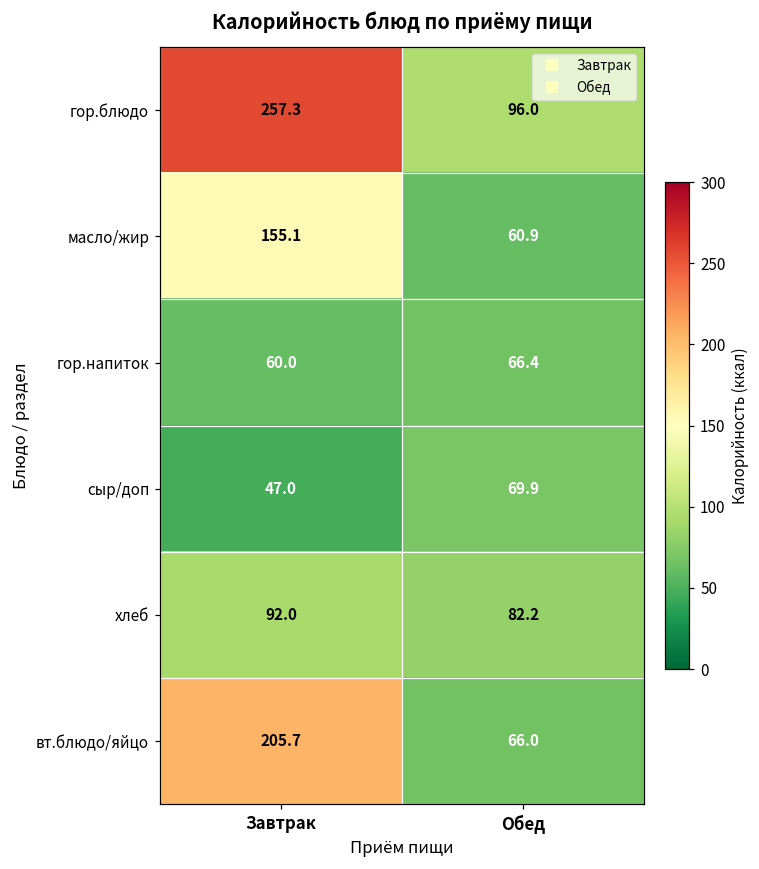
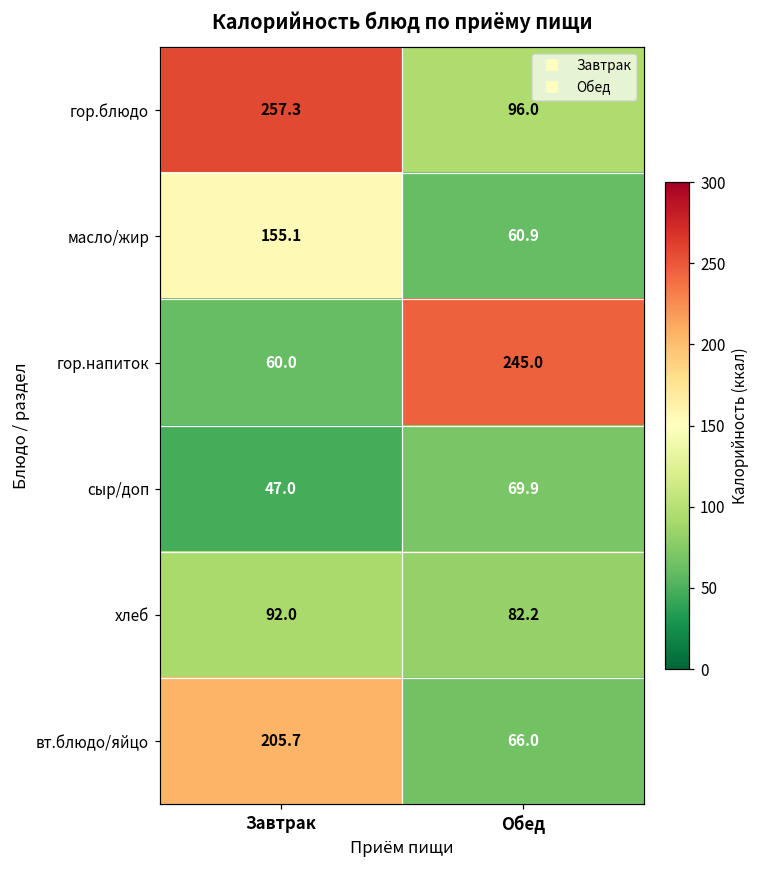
  {
    "гор.блюдо": {
      "Завтрак": 257.3,
      "Обед": 96.0
    },
    "масло/жир": {
      "Завтрак": 155.1,
      "Обед": 60.9
    },
    "гор.напиток": {
      "Завтрак": 60.0,
-     "Обед": 66.4
+     "Обед": 245.0
    },
    "сыр/доп": {
      "Завтрак": 47.0,
      "Обед": 69.9
    },
    "хлеб": {
      "Завтрак": 92.0,
      "Обед": 82.2
    },
    "вт.блюдо/яйцо": {
      "Завтрак": 205.7,
      "Обед": 66.0
    }
  }
